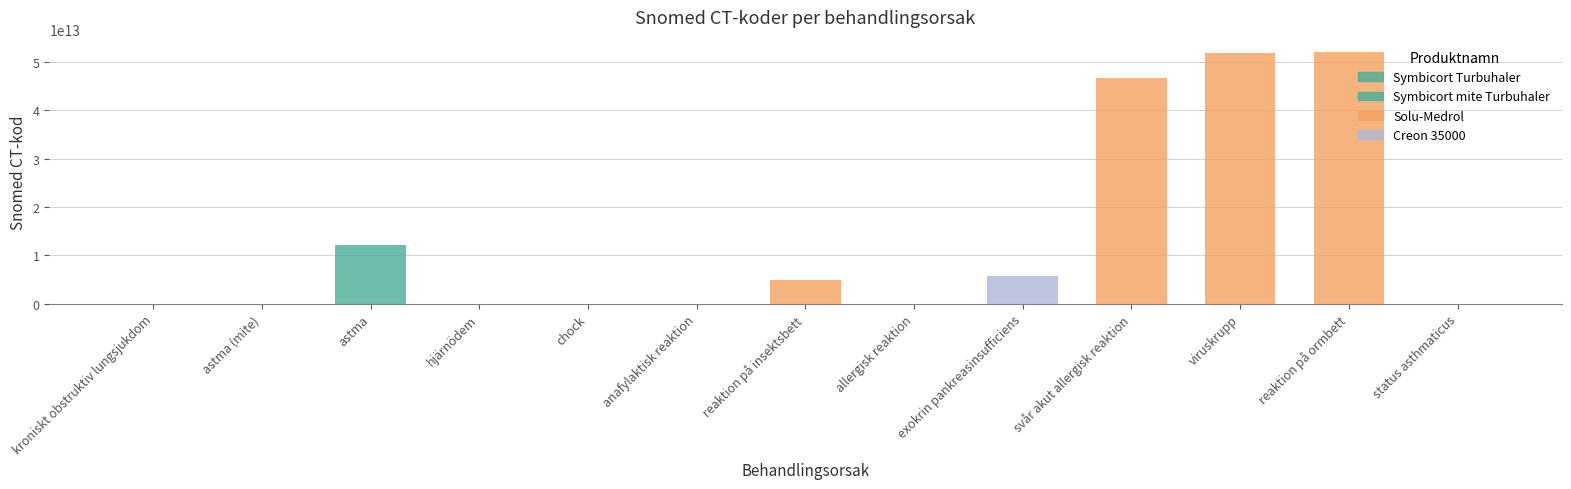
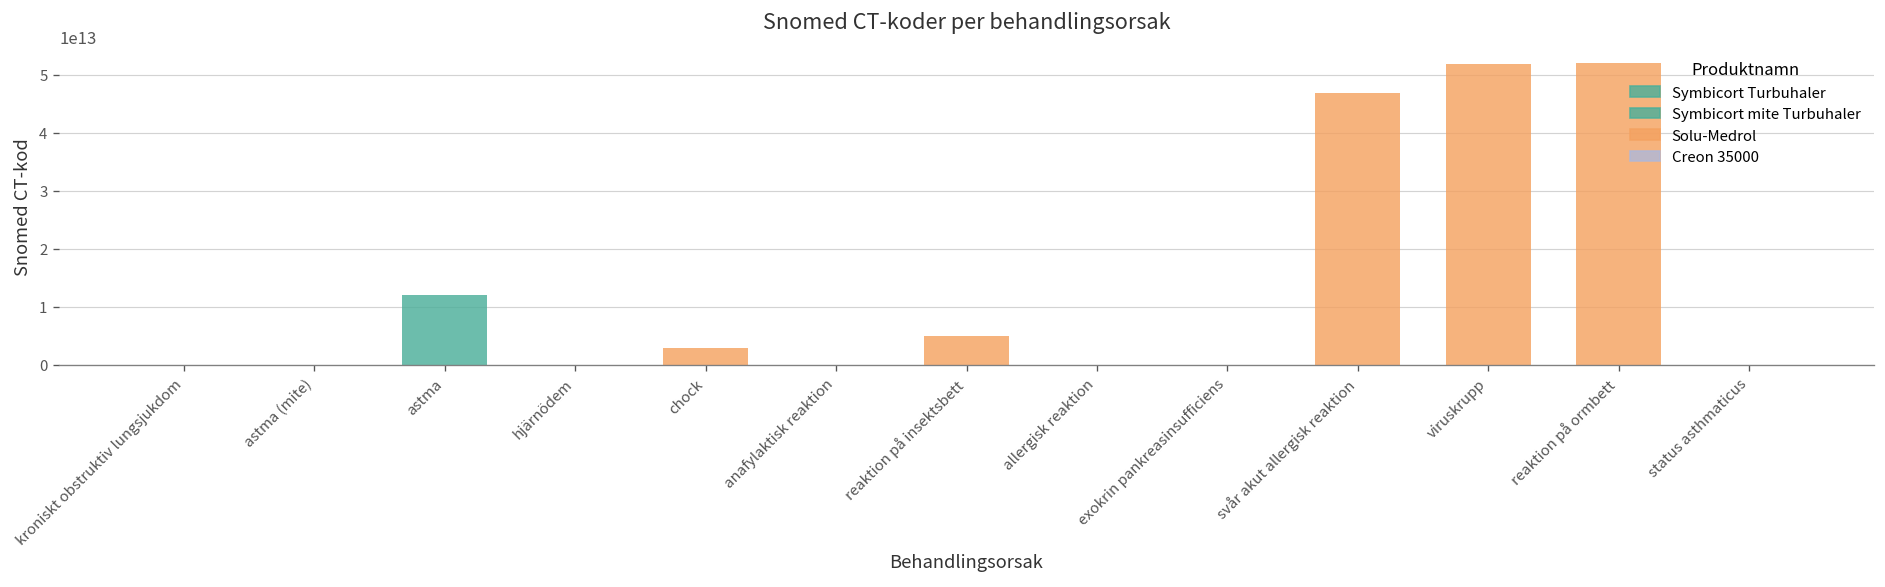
  {
    "astma": 12000000000000,
-   "chock": 0,
+   "chock": 3000000000000,
    "reaktion på insektsbett": 5000000000000,
-   "exokrin pankreasinsufficiens": 6000000000000,
+   "exokrin pankreasinsufficiens": 0,
    "svår akut allergisk reaktion": 47000000000000,
    "viruskrupp": 52000000000000,
    "reaktion på ormbett": 52000000000000
  }
